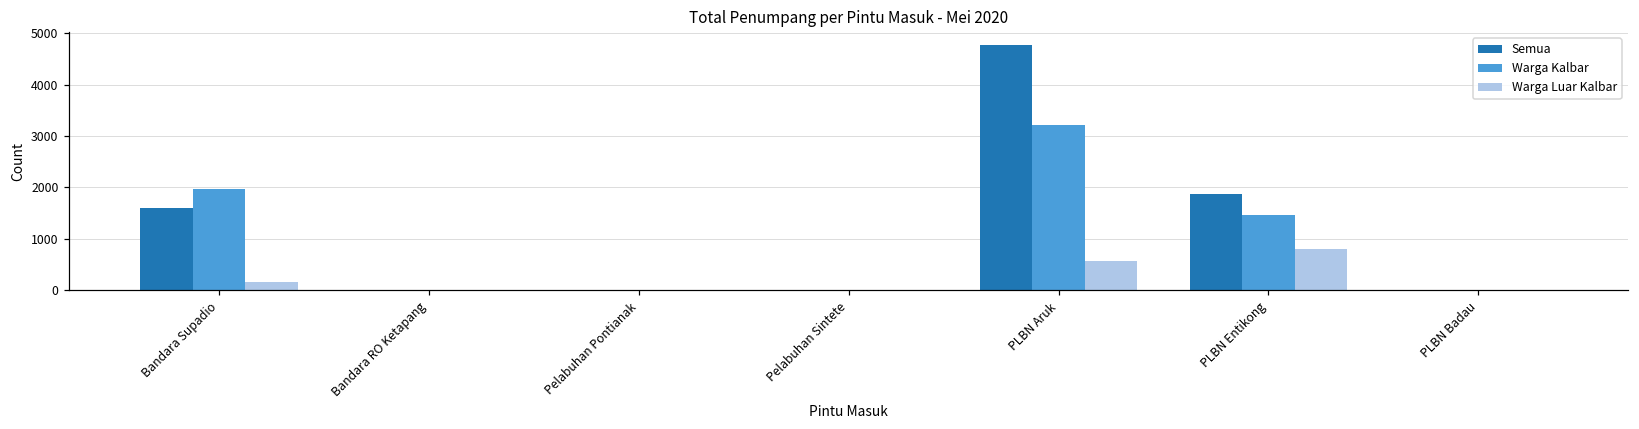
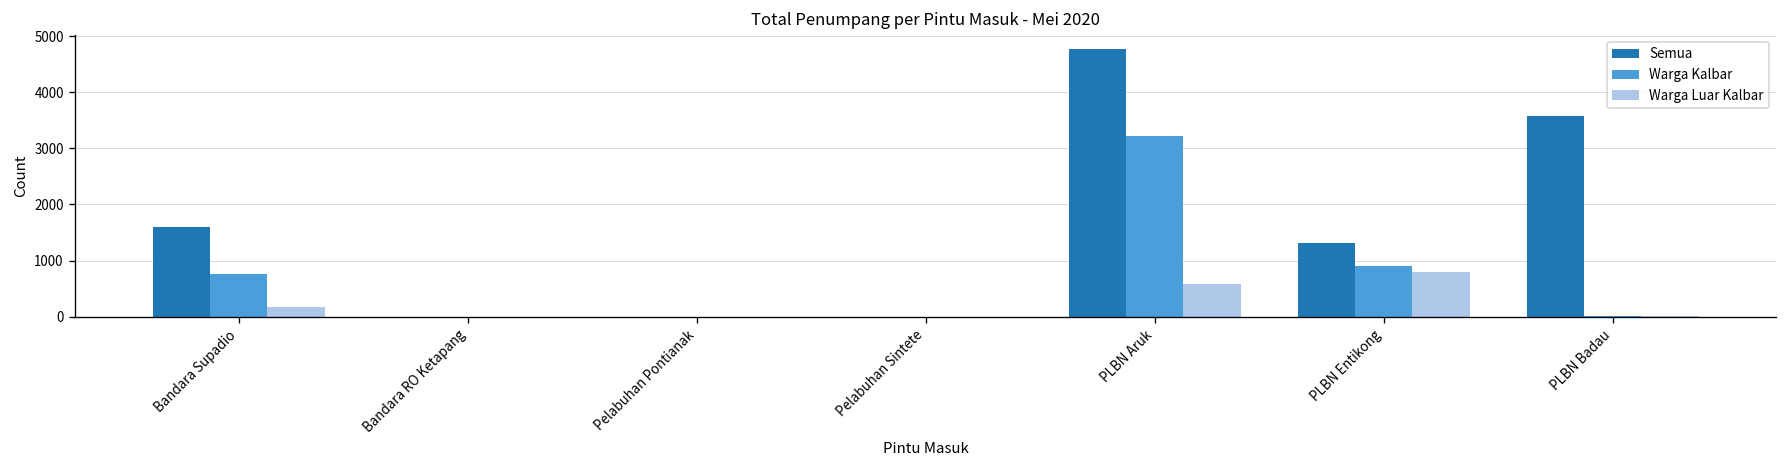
  {
    "Semua": {
      "Bandara Supadio": 1600,
      "Bandara RO Ketapang": 0,
      "Pelabuhan Pontianak": 0,
      "Pelabuhan Sintete": 0,
      "PLBN Aruk": 4800,
-     "PLBN Entikong": 1900,
-     "PLBN Badau": 0
+     "PLBN Entikong": 1300,
+     "PLBN Badau": 3600
    },
    "Warga Kalbar": {
-     "Bandara Supadio": 2000,
+     "Bandara Supadio": 800,
      "Bandara RO Ketapang": 0,
      "Pelabuhan Pontianak": 0,
      "Pelabuhan Sintete": 0,
      "PLBN Aruk": 3200,
-     "PLBN Entikong": 1500
+     "PLBN Entikong": 900
    },
    "Warga Luar Kalbar": {
      "Bandara Supadio": 200,
      "Bandara RO Ketapang": 0,
      "Pelabuhan Pontianak": 0,
      "Pelabuhan Sintete": 0,
      "PLBN Aruk": 600,
      "PLBN Entikong": 800
    }
  }
